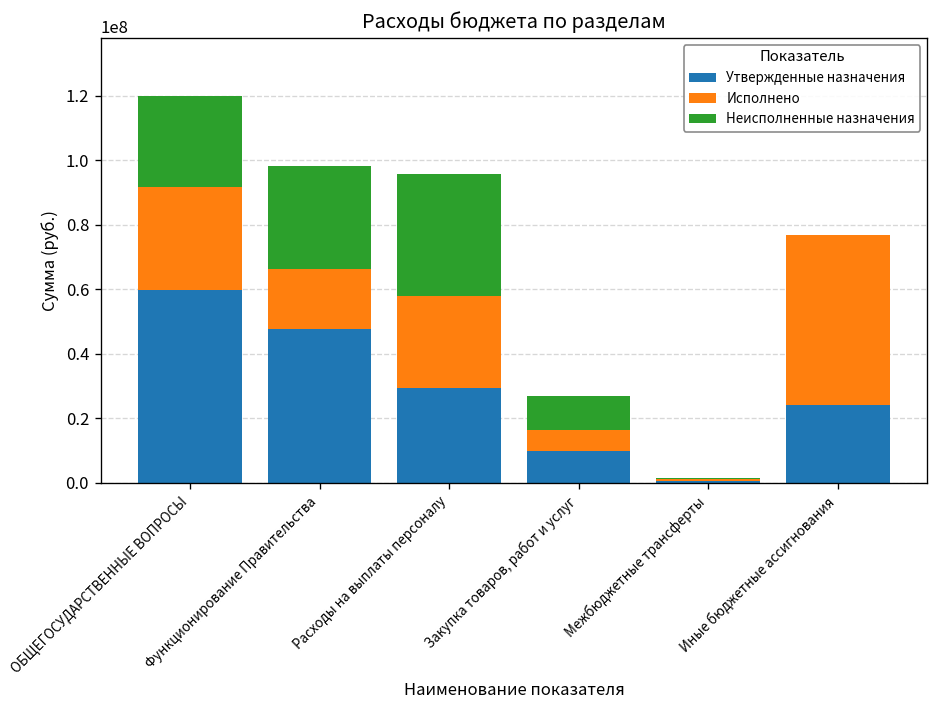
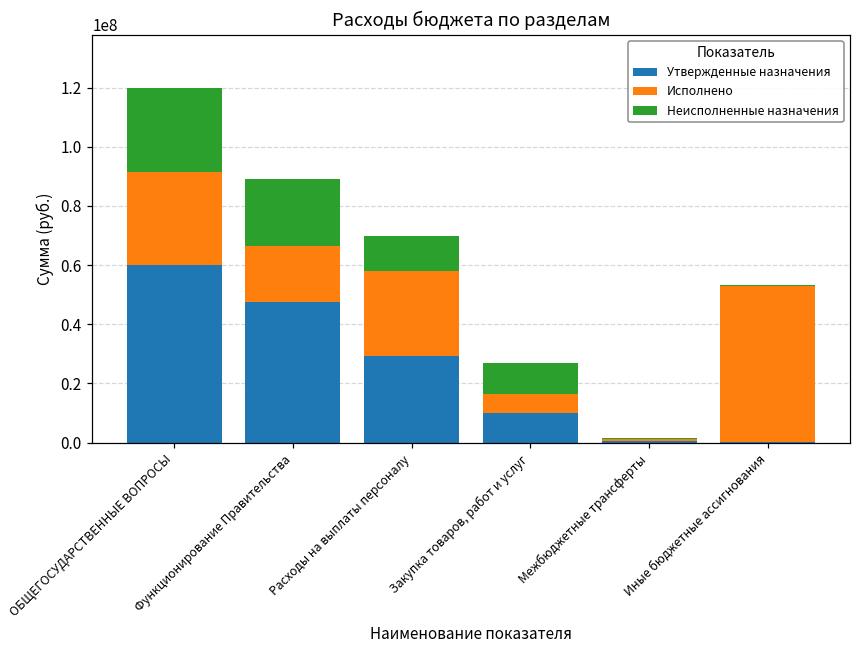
  {
    "Утвержденные назначения": {
      "ОБЩЕГОСУДАРСТВЕННЫЕ ВОПРОСЫ": 60000000,
      "Функционирование Правительства": 48000000,
      "Расходы на выплаты персоналу": 29000000,
      "Закупка товаров, работ и услуг": 10000000,
-     "Иные бюджетные ассигнования": 24000000
+     "Иные бюджетные ассигнования": 0
    },
    "Исполнено": {
      "ОБЩЕГОСУДАРСТВЕННЫЕ ВОПРОСЫ": 32000000,
      "Функционирование Правительства": 19000000,
      "Расходы на выплаты персоналу": 29000000,
      "Закупка товаров, работ и услуг": 6000000,
      "Иные бюджетные ассигнования": 53000000
    },
    "Неисполненные назначения": {
      "ОБЩЕГОСУДАРСТВЕННЫЕ ВОПРОСЫ": 28000000,
-     "Функционирование Правительства": 32000000,
-     "Расходы на выплаты персоналу": 38000000,
+     "Функционирование Правительства": 23000000,
+     "Расходы на выплаты персоналу": 12000000,
      "Закупка товаров, работ и услуг": 11000000
    }
  }
